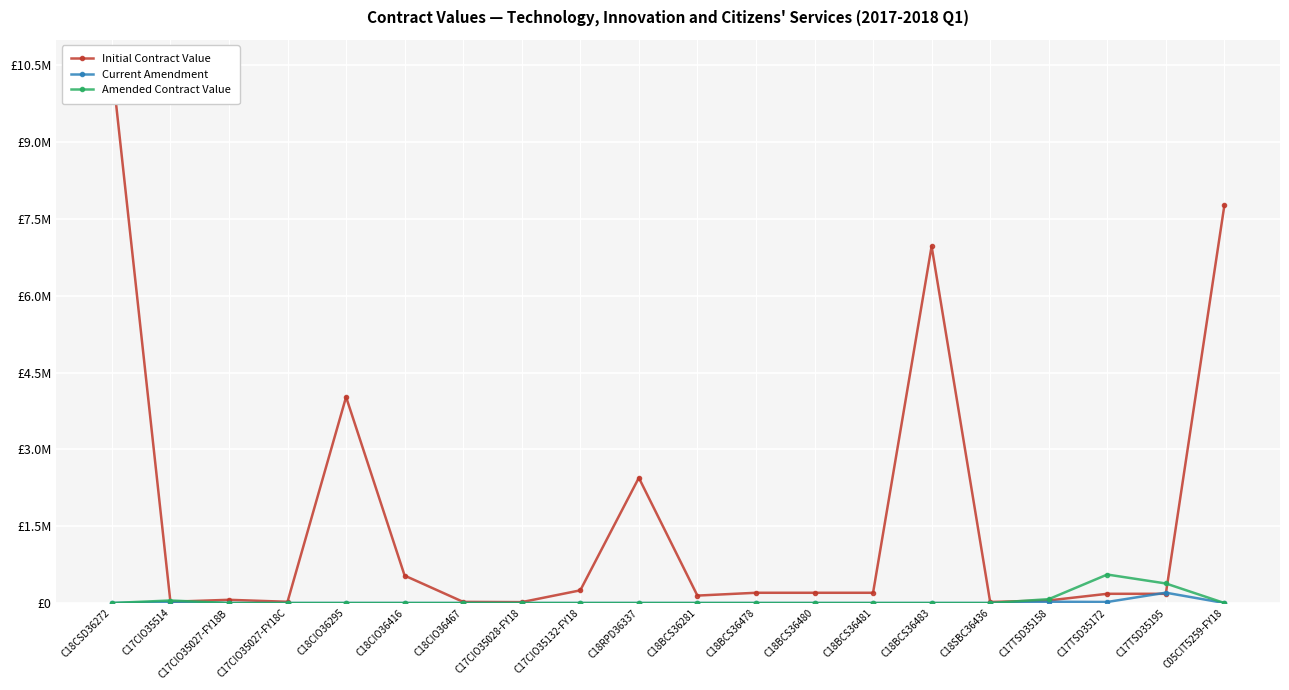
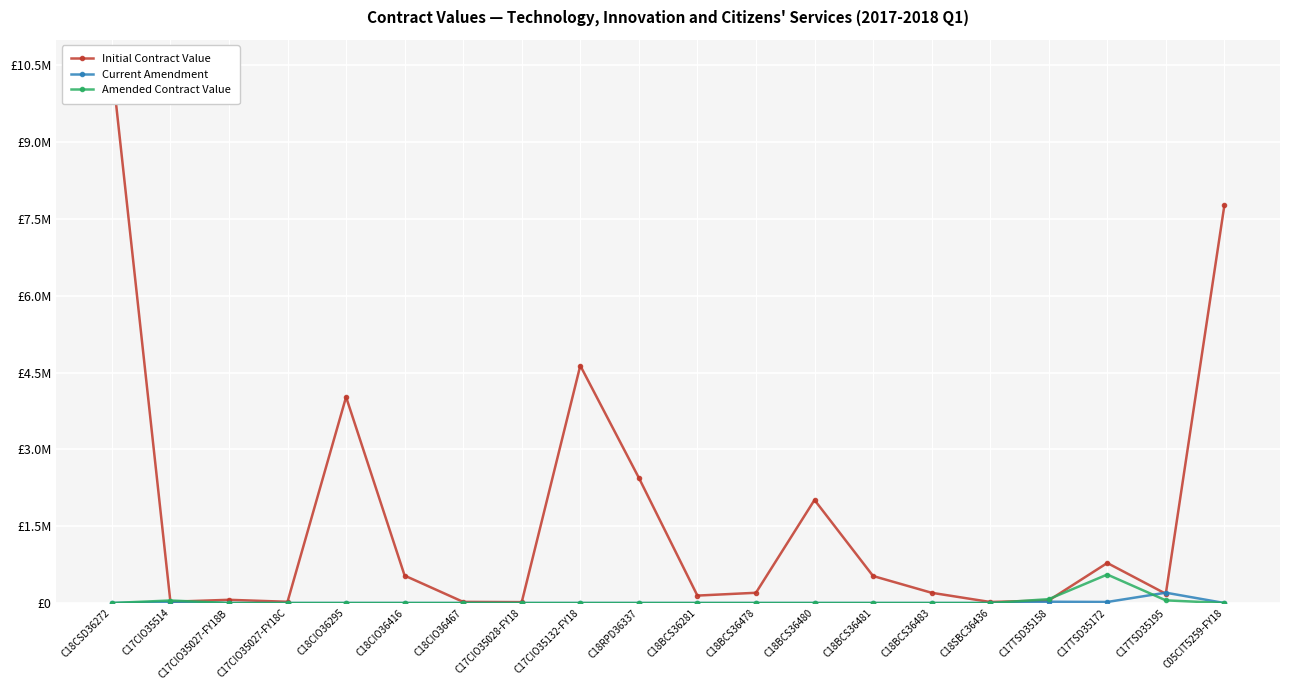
  {
    "Initial Contract Value": {
      "C17CIO35027-FY18B": "£100000",
      "C18CIO36295": "£4000000",
      "C18CIO36416": "£500000",
-     "C17CIO35132-FY18": "£200000",
+     "C17CIO35132-FY18": "£4600000",
      "C18RPD36337": "£2400000",
      "C18BCS36281": "£100000",
      "C18BCS36478": "£200000",
-     "C18BCS36480": "£200000",
-     "C18BCS36481": "£200000",
-     "C18BCS36483": "£7000000",
-     "C17TSD35172": "£200000",
+     "C18BCS36480": "£2000000",
+     "C18BCS36481": "£500000",
+     "C18BCS36483": "£200000",
+     "C17TSD35172": "£800000",
      "C05CIT5259-FY18": "£7800000"
    },
    "Current Amendment": {
      "C17TSD35172": "£0"
    },
    "Amended Contract Value": {
      "C17TSD35172": "£600000",
-     "C17TSD35195": "£400000"
+     "C17TSD35195": "£100000"
    }
  }
